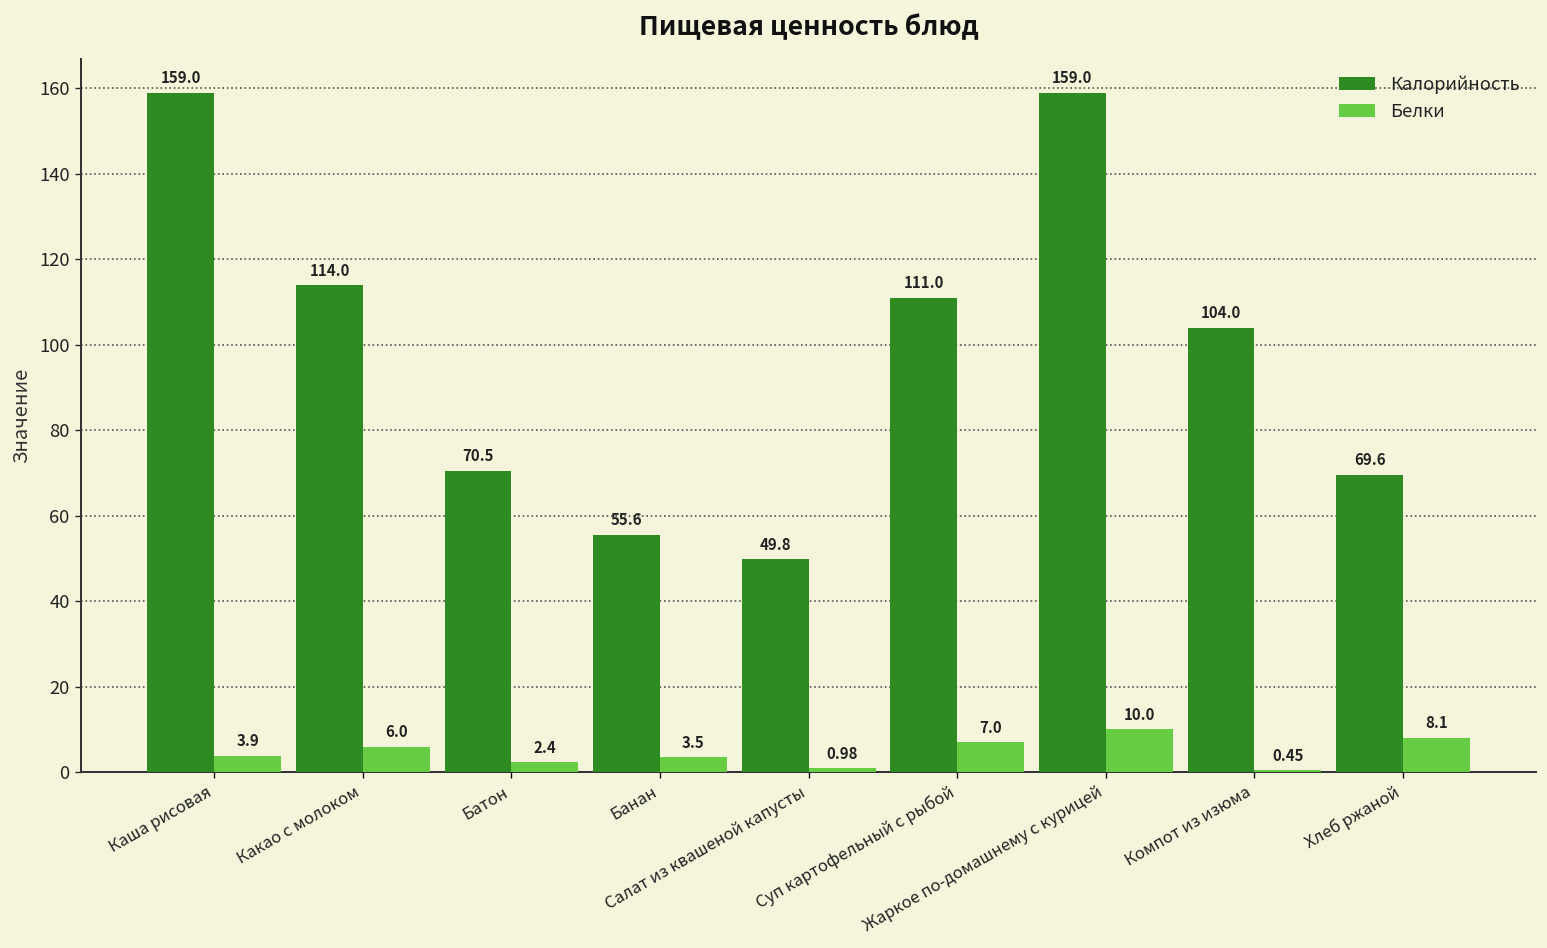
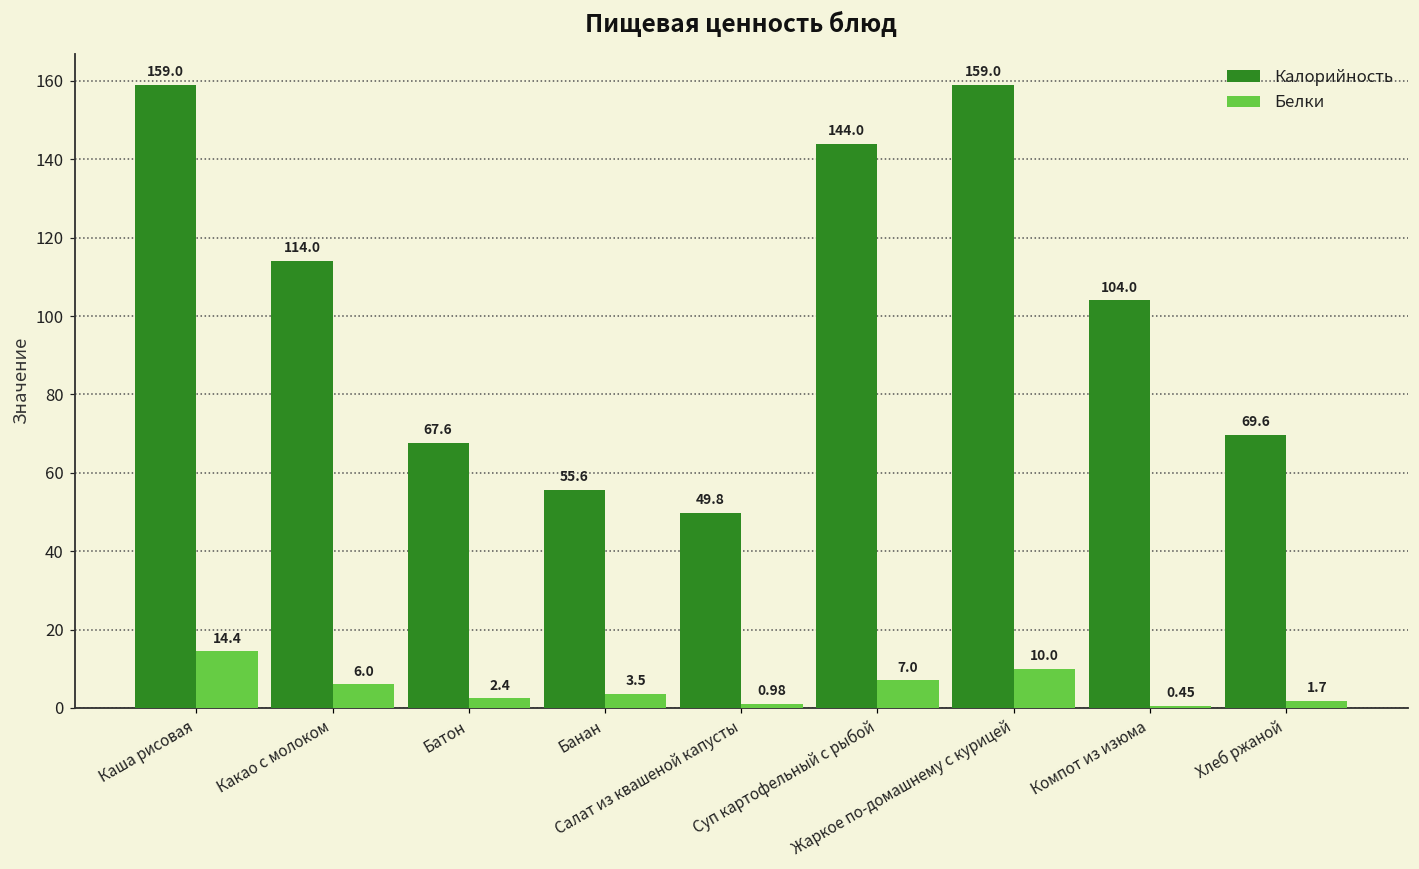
  {
    "Калорийность": {
      "Каша рисовая": 159.0,
      "Какао с молоком": 114.0,
-     "Батон": 70.5,
+     "Батон": 67.6,
      "Банан": 55.6,
      "Салат из квашеной капусты": 49.8,
-     "Суп картофельный с рыбой": 111.0,
+     "Суп картофельный с рыбой": 144.0,
      "Жаркое по-домашнему с курицей": 159.0,
      "Компот из изюма": 104.0,
      "Хлеб ржаной": 69.6
    },
    "Белки": {
-     "Каша рисовая": 3.9,
+     "Каша рисовая": 14.4,
      "Какао с молоком": 6.0,
      "Батон": 2.4,
      "Банан": 3.5,
      "Салат из квашеной капусты": 0.98,
      "Суп картофельный с рыбой": 7.0,
      "Жаркое по-домашнему с курицей": 10.0,
      "Компот из изюма": 0.45,
-     "Хлеб ржаной": 8.1
+     "Хлеб ржаной": 1.7
    }
  }
